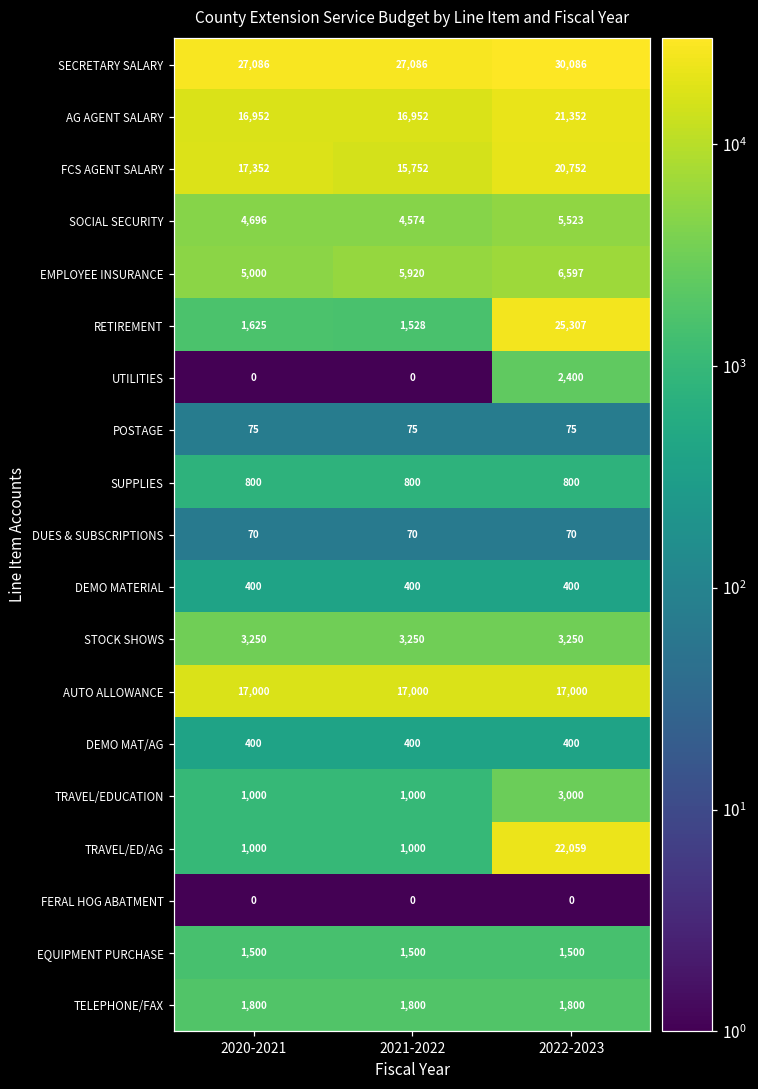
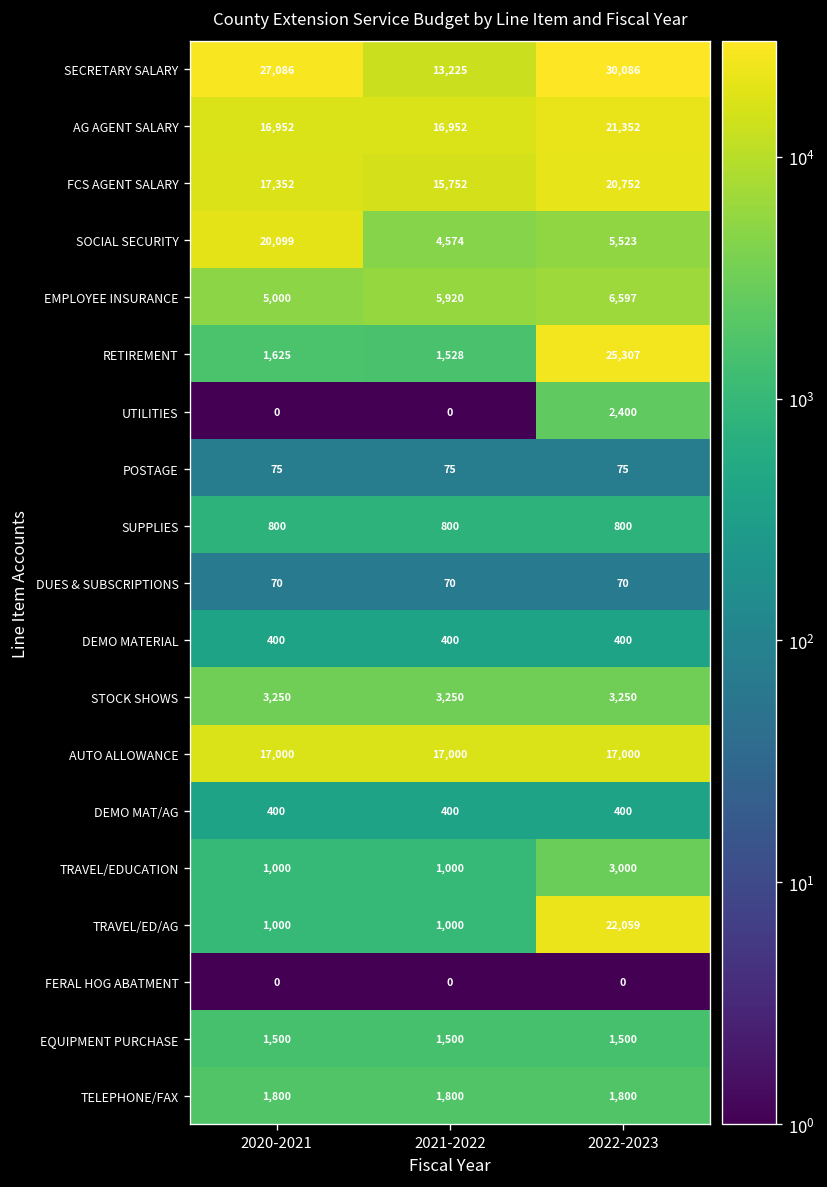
  {
    "SECRETARY SALARY": {
      "2020-2021": "27,086",
-     "2021-2022": "27,086",
+     "2021-2022": "13,225",
      "2022-2023": "30,086"
    },
    "AG AGENT SALARY": {
      "2020-2021": "16,952",
      "2021-2022": "16,952",
      "2022-2023": "21,352"
    },
    "FCS AGENT SALARY": {
      "2020-2021": "17,352",
      "2021-2022": "15,752",
      "2022-2023": "20,752"
    },
    "SOCIAL SECURITY": {
-     "2020-2021": "4,696",
+     "2020-2021": "20,099",
      "2021-2022": "4,574",
      "2022-2023": "5,523"
    },
    "EMPLOYEE INSURANCE": {
      "2020-2021": "5,000",
      "2021-2022": "5,920",
      "2022-2023": "6,597"
    },
    "RETIREMENT": {
      "2020-2021": "1,625",
      "2021-2022": "1,528",
      "2022-2023": "25,307"
    },
    "UTILITIES": {
      "2020-2021": "0",
      "2021-2022": "0",
      "2022-2023": "2,400"
    },
    "POSTAGE": {
      "2020-2021": "75",
      "2021-2022": "75",
      "2022-2023": "75"
    },
    "SUPPLIES": {
      "2020-2021": "800",
      "2021-2022": "800",
      "2022-2023": "800"
    },
    "DUES & SUBSCRIPTIONS": {
      "2020-2021": "70",
      "2021-2022": "70",
      "2022-2023": "70"
    },
    "DEMO MATERIAL": {
      "2020-2021": "400",
      "2021-2022": "400",
      "2022-2023": "400"
    },
    "STOCK SHOWS": {
      "2020-2021": "3,250",
      "2021-2022": "3,250",
      "2022-2023": "3,250"
    },
    "AUTO ALLOWANCE": {
      "2020-2021": "17,000",
      "2021-2022": "17,000",
      "2022-2023": "17,000"
    },
    "DEMO MAT/AG": {
      "2020-2021": "400",
      "2021-2022": "400",
      "2022-2023": "400"
    },
    "TRAVEL/EDUCATION": {
      "2020-2021": "1,000",
      "2021-2022": "1,000",
      "2022-2023": "3,000"
    },
    "TRAVEL/ED/AG": {
      "2020-2021": "1,000",
      "2021-2022": "1,000",
      "2022-2023": "22,059"
    },
    "FERAL HOG ABATMENT": {
      "2020-2021": "0",
      "2021-2022": "0",
      "2022-2023": "0"
    },
    "EQUIPMENT PURCHASE": {
      "2020-2021": "1,500",
      "2021-2022": "1,500",
      "2022-2023": "1,500"
    },
    "TELEPHONE/FAX": {
      "2020-2021": "1,800",
      "2021-2022": "1,800",
      "2022-2023": "1,800"
    }
  }
